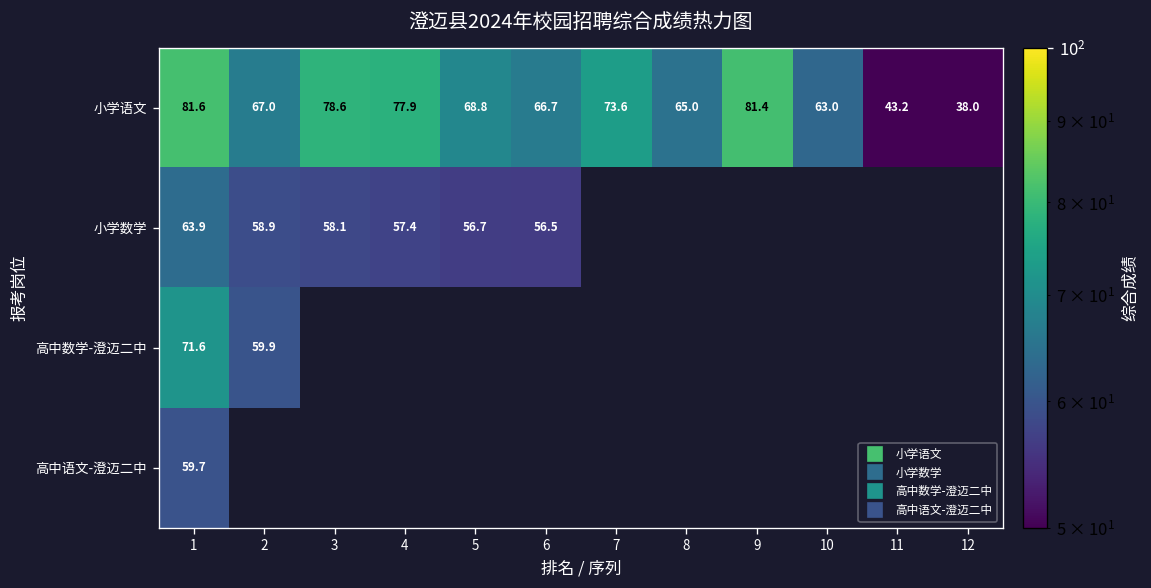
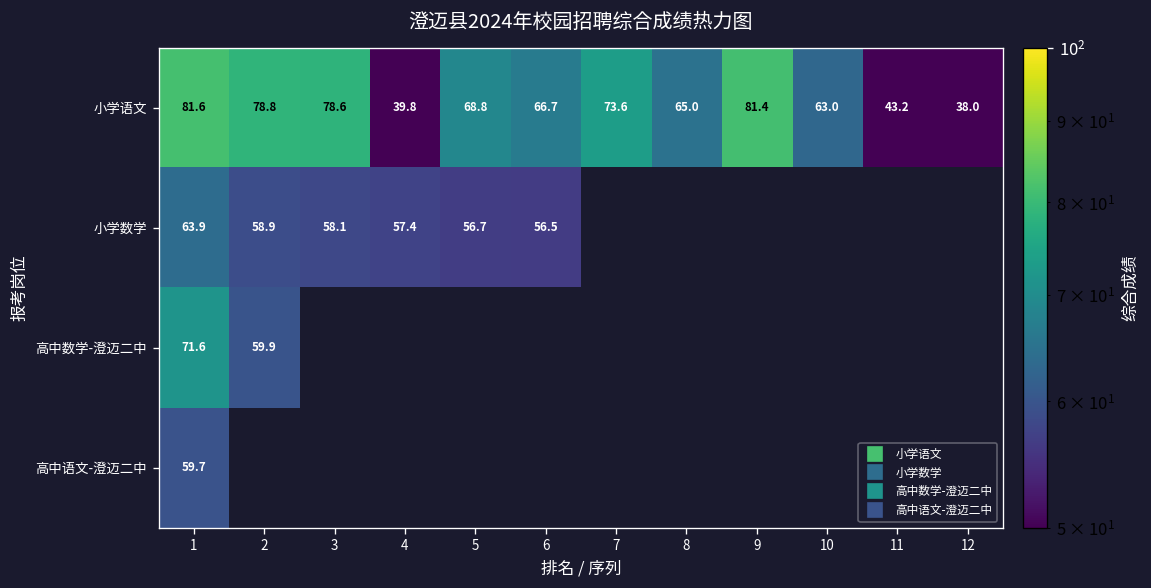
  {
    "小学语文": {
      "1": 81.6,
-     "2": 67.0,
+     "2": 78.8,
      "3": 78.6,
-     "4": 77.9,
+     "4": 39.8,
      "5": 68.8,
      "6": 66.7,
      "7": 73.6,
      "8": 65.0,
      "9": 81.4,
      "10": 63.0,
      "11": 43.2,
      "12": 38.0
    },
    "小学数学": {
      "1": 63.9,
      "2": 58.9,
      "3": 58.1,
      "4": 57.4,
      "5": 56.7,
      "6": 56.5
    },
    "高中数学-澄迈二中": {
      "1": 71.6,
      "2": 59.9
    },
    "高中语文-澄迈二中": {
      "1": 59.7
    }
  }
